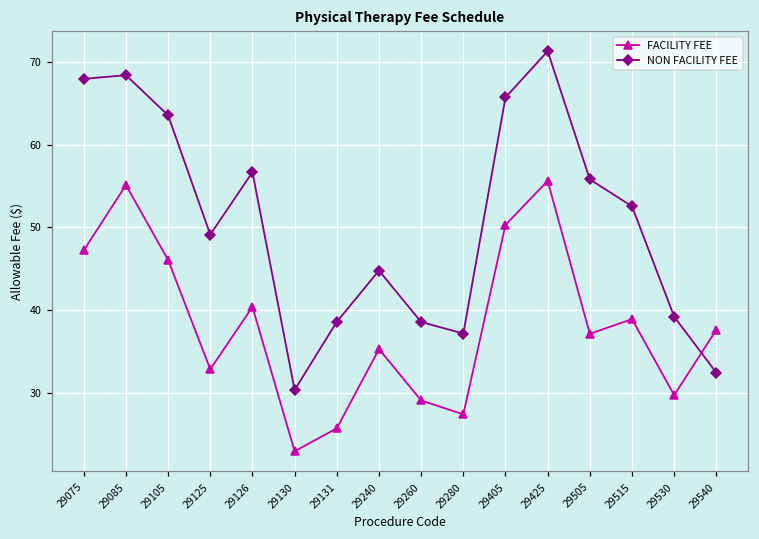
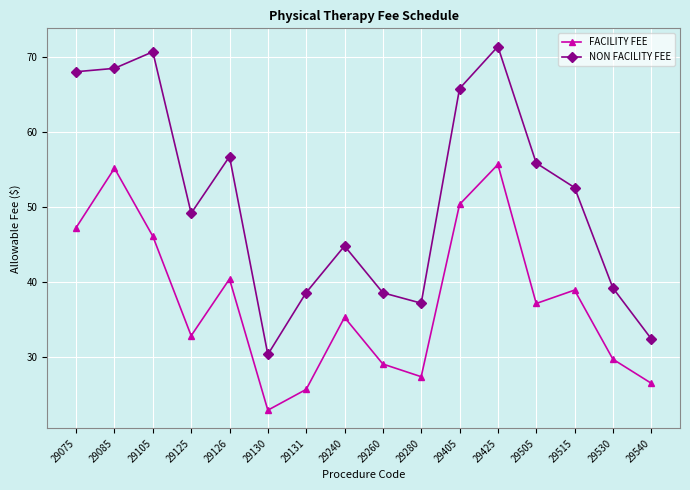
  {
    "FACILITY FEE": {
      "29075": 47,
      "29085": 55,
      "29105": 46,
      "29125": 33,
      "29126": 40,
      "29130": 23,
      "29131": 26,
      "29240": 35,
      "29260": 29,
      "29280": 27,
      "29405": 50,
      "29425": 56,
      "29505": 37,
      "29515": 39,
      "29530": 30,
-     "29540": 38
+     "29540": 26
    },
    "NON FACILITY FEE": {
      "29075": 68,
      "29085": 68,
-     "29105": 64,
+     "29105": 71,
      "29125": 49,
      "29126": 57,
      "29130": 30,
      "29131": 39,
      "29240": 45,
      "29260": 39,
      "29280": 37,
      "29405": 66,
      "29425": 71,
      "29505": 56,
      "29515": 53,
      "29530": 39,
      "29540": 32
    }
  }
